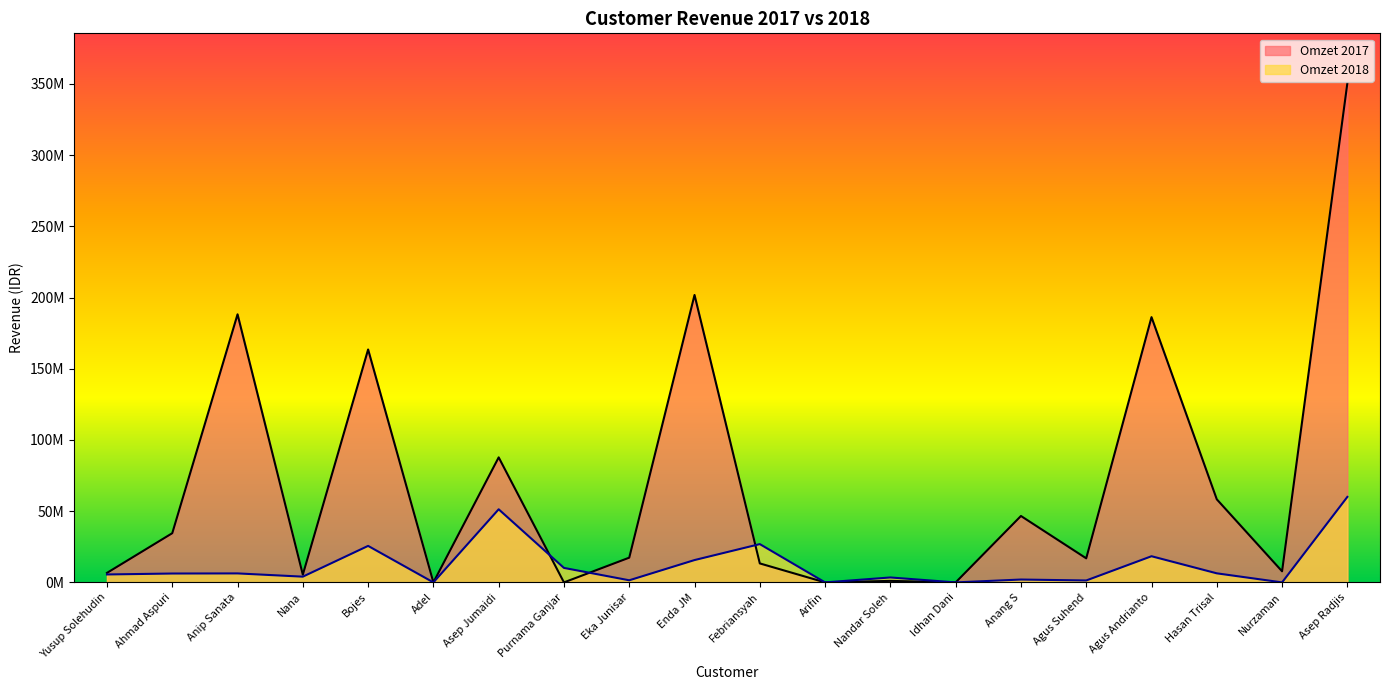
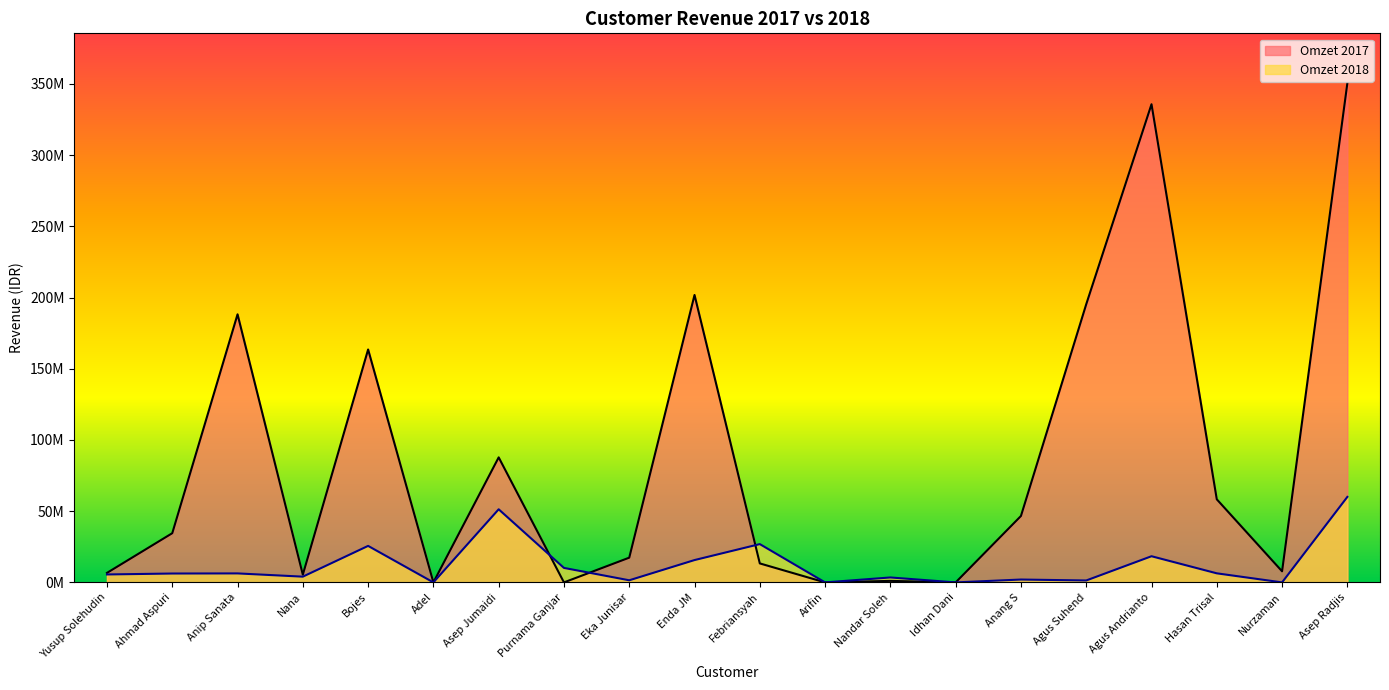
  {
    "Omzet 2017": {
      "Ahmad Aspuri": 35000000,
      "Anip Sanata": 188000000,
      "Bojes": 164000000,
      "Asep Jumaidi": 88000000,
      "Purnama Ganjar": 0,
      "Eka Junisar": 17000000,
      "Enda JM": 202000000,
      "Febriansyah": 13000000,
      "Nandar Soleh": 1000000,
      "Anang S": 47000000,
-     "Agus Suhend": 17000000,
-     "Agus Andrianto": 186000000,
+     "Agus Suhend": 195000000,
+     "Agus Andrianto": 336000000,
      "Hasan Trisal": 58000000,
      "Nurzaman": 8000000,
      "Asep Radjis": 350000000
    },
    "Omzet 2018": {
      "Ahmad Aspuri": 6000000,
      "Anip Sanata": 6000000,
      "Bojes": 26000000,
      "Asep Jumaidi": 51000000,
      "Purnama Ganjar": 10000000,
      "Eka Junisar": 1000000,
      "Enda JM": 16000000,
      "Febriansyah": 27000000,
      "Nandar Soleh": 3000000,
      "Anang S": 2000000,
      "Agus Suhend": 1000000,
      "Agus Andrianto": 18000000,
      "Hasan Trisal": 6000000,
      "Nurzaman": 0,
      "Asep Radjis": 60000000
    }
  }
